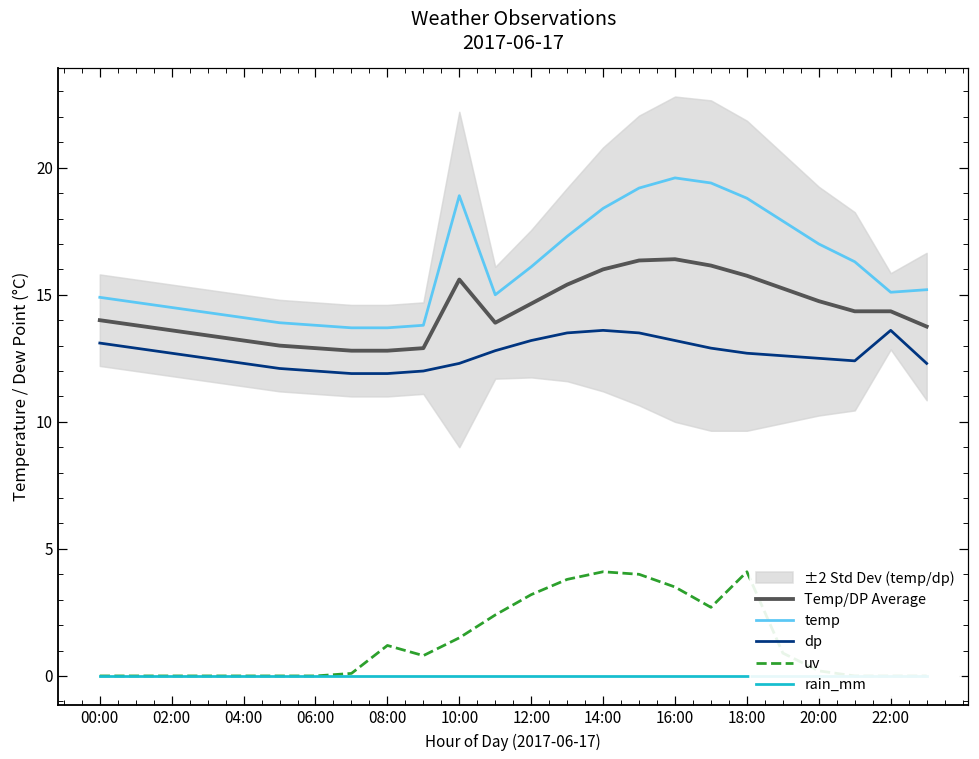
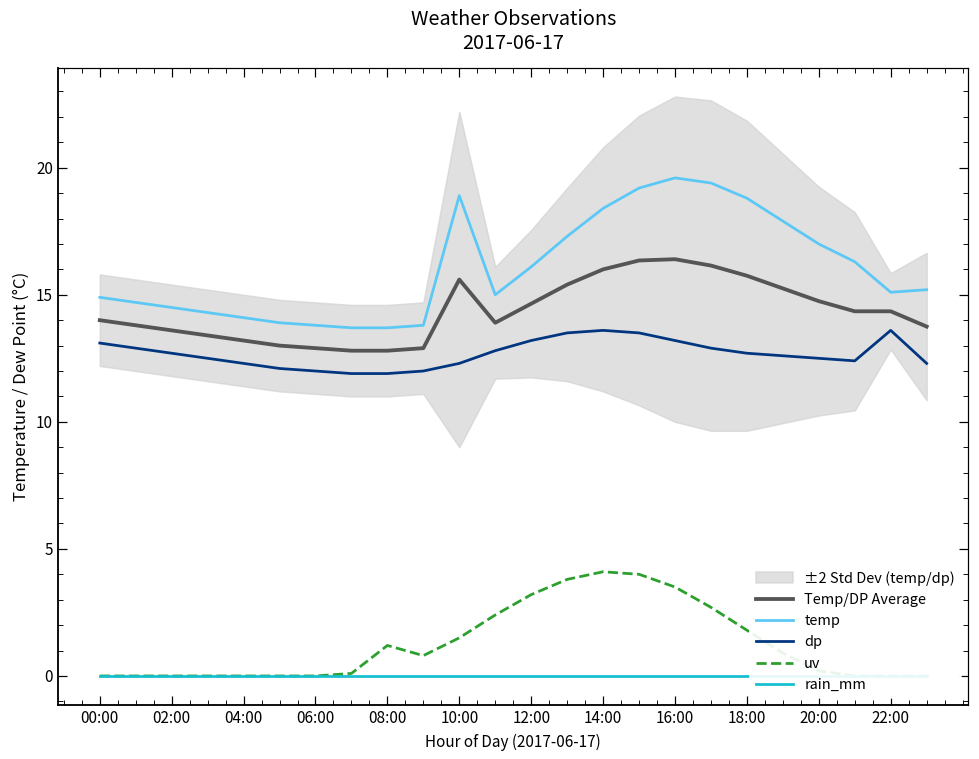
  {
    "Temp/DP Average": {
      "00:00": 14.0,
      "02:00": 13.6,
      "04:00": 13.2,
      "06:00": 12.9,
      "08:00": 12.8,
      "10:00": 15.6,
      "12:00": 14.7,
      "14:00": 16.0,
      "16:00": 16.4,
      "18:00": 15.8,
      "20:00": 14.8,
      "22:00": 14.4
    },
    "temp": {
      "00:00": 14.9,
      "02:00": 14.5,
      "04:00": 14.1,
      "06:00": 13.8,
      "08:00": 13.7,
      "10:00": 18.9,
      "12:00": 16.1,
      "14:00": 18.4,
      "16:00": 19.6,
      "18:00": 18.8,
      "20:00": 17.0,
      "22:00": 15.1
    },
    "dp": {
      "00:00": 13.1,
      "02:00": 12.7,
      "04:00": 12.3,
      "06:00": 12.0,
      "08:00": 11.9,
      "10:00": 12.3,
      "12:00": 13.2,
      "14:00": 13.6,
      "16:00": 13.2,
      "18:00": 12.7,
      "20:00": 12.5,
      "22:00": 13.6
    },
    "uv": {
      "08:00": 1.2,
      "10:00": 1.5,
      "12:00": 3.2,
      "14:00": 4.1,
      "16:00": 3.5,
-     "18:00": 4.1
+     "18:00": 1.8
    },
    "rain_mm": {
      "08:00": 0.0,
      "10:00": 0.0,
      "12:00": 0.0,
      "14:00": 0.0,
      "16:00": 0.0,
      "18:00": 0.0
    }
  }
